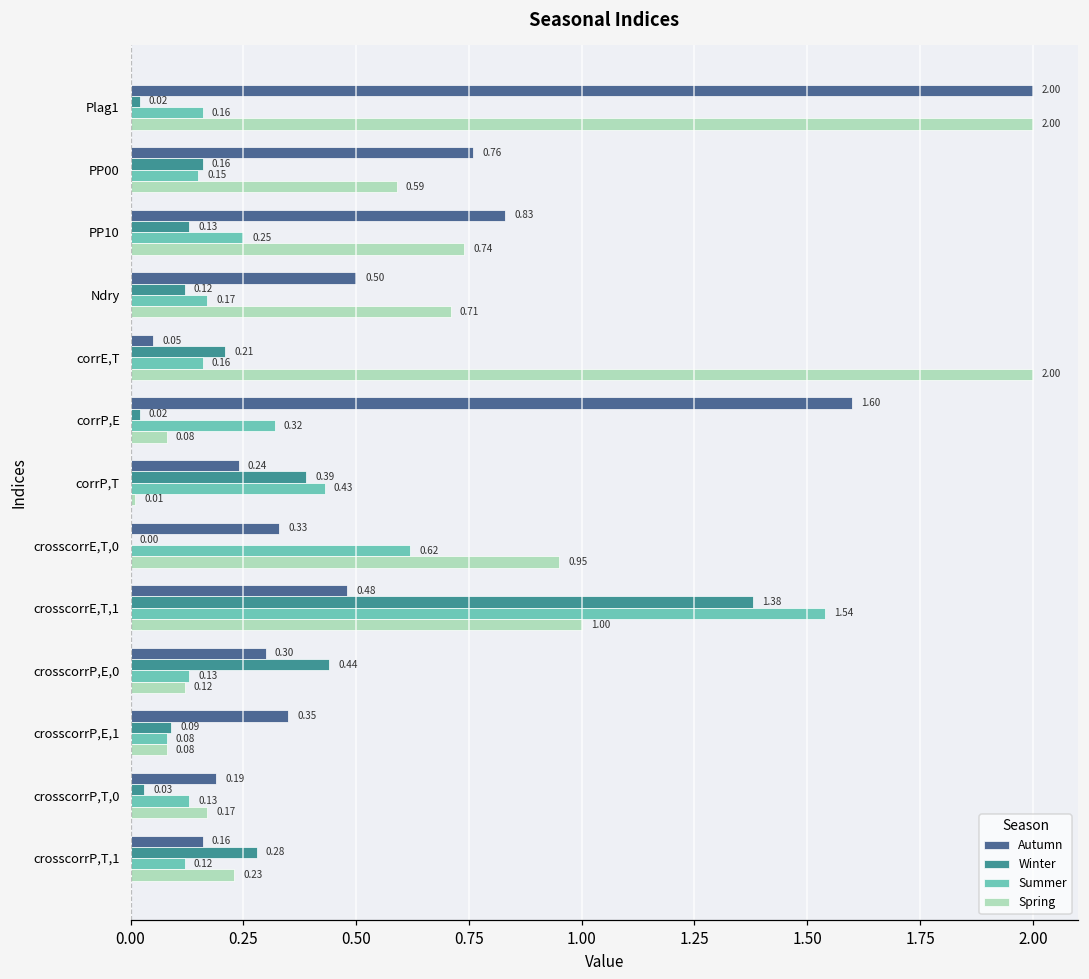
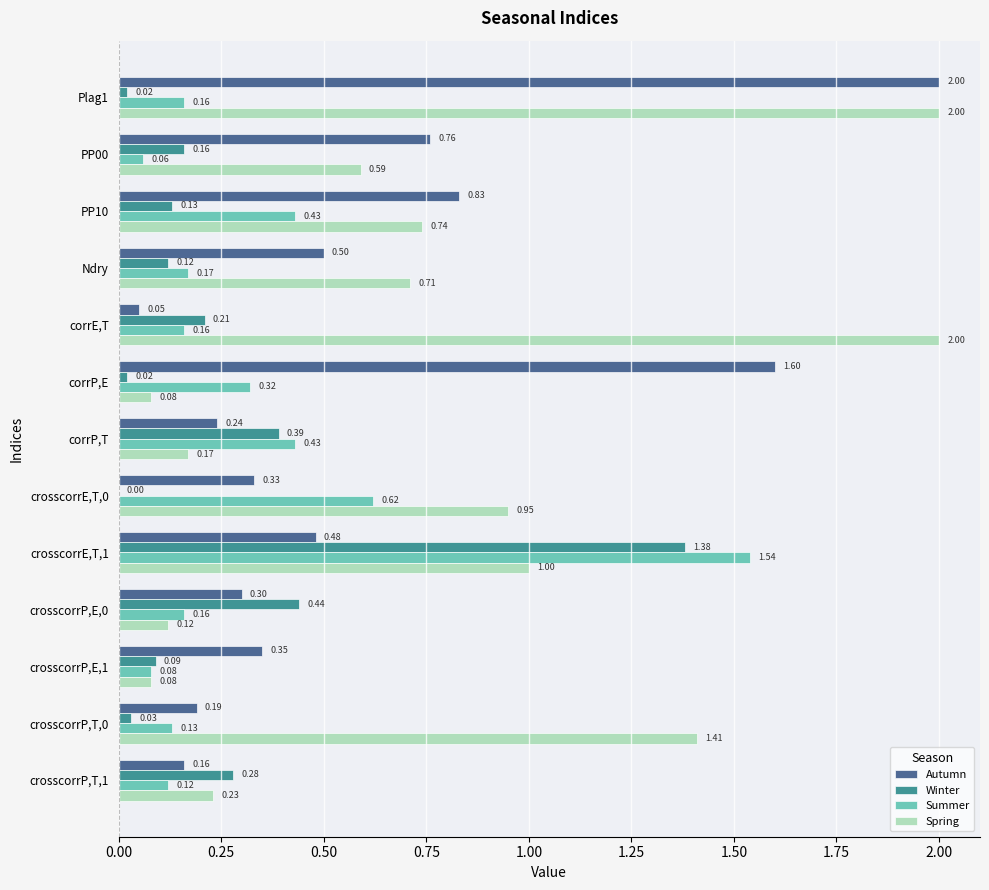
  {
    "Summer": {
      "Plag1": 0.16,
-     "PP00": 0.15,
-     "PP10": 0.25,
+     "PP00": 0.06,
+     "PP10": 0.43,
      "Ndry": 0.17,
      "corrE,T": 0.16,
      "corrP,E": 0.32,
      "corrP,T": 0.43,
      "crosscorrE,T,0": 0.62,
      "crosscorrE,T,1": 1.54,
-     "crosscorrP,E,0": 0.13,
+     "crosscorrP,E,0": 0.16,
      "crosscorrP,E,1": 0.08,
      "crosscorrP,T,0": 0.13,
      "crosscorrP,T,1": 0.12
    },
    "Spring": {
      "Plag1": 2.00,
      "PP00": 0.59,
      "PP10": 0.74,
      "Ndry": 0.71,
      "corrE,T": 2.00,
      "corrP,E": 0.08,
-     "corrP,T": 0.01,
+     "corrP,T": 0.17,
      "crosscorrE,T,0": 0.95,
      "crosscorrE,T,1": 1.00,
      "crosscorrP,E,0": 0.12,
      "crosscorrP,E,1": 0.08,
-     "crosscorrP,T,0": 0.17,
+     "crosscorrP,T,0": 1.41,
      "crosscorrP,T,1": 0.23
    }
  }
